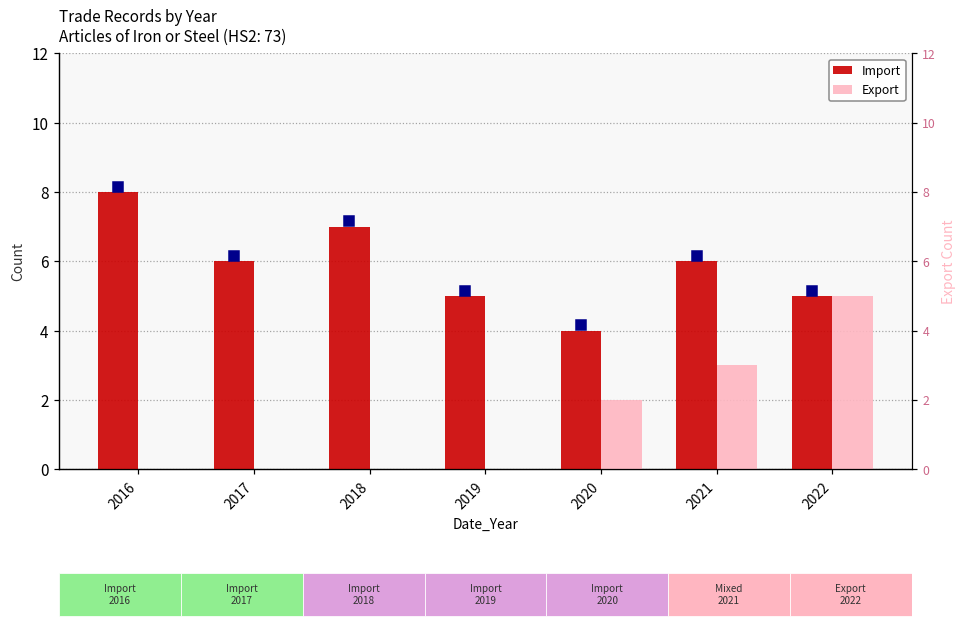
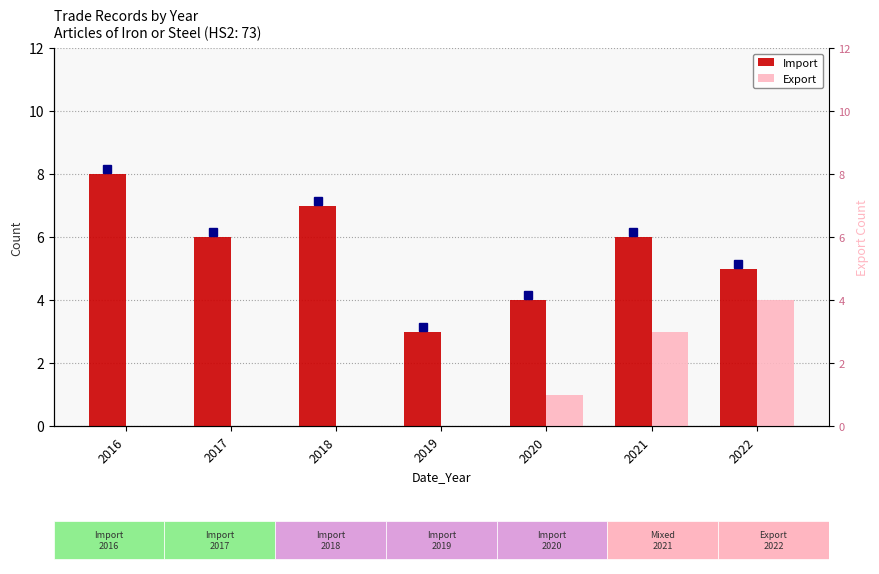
  {
    "Trade Records by Year Articles of Iron or Steel (HS2: 73)": {
      "Import": {
        "2016": 8,
        "2017": 6,
        "2018": 7,
-       "2019": 5,
+       "2019": 3,
        "2020": 4,
        "2021": 6,
        "2022": 5
      },
      "Export": {
        "2016": 0,
        "2017": 0,
        "2018": 0,
        "2019": 0,
-       "2020": 2,
+       "2020": 1,
        "2021": 3,
-       "2022": 5
+       "2022": 4
      }
    }
  }
